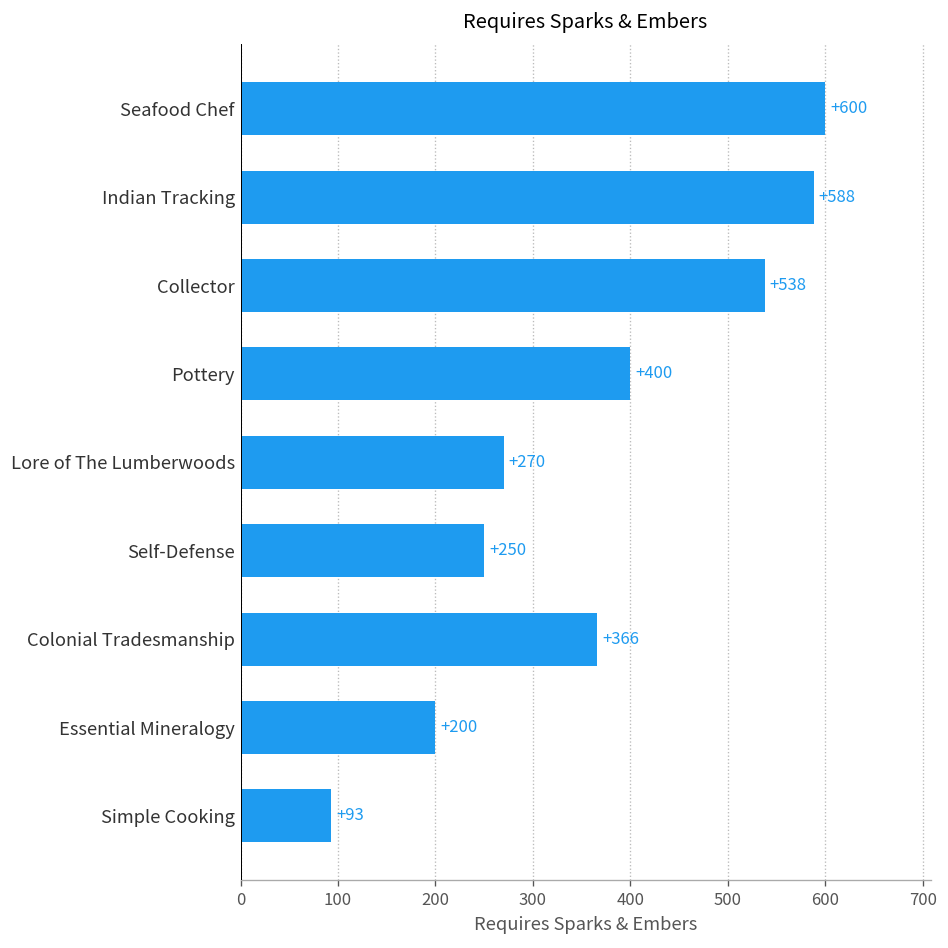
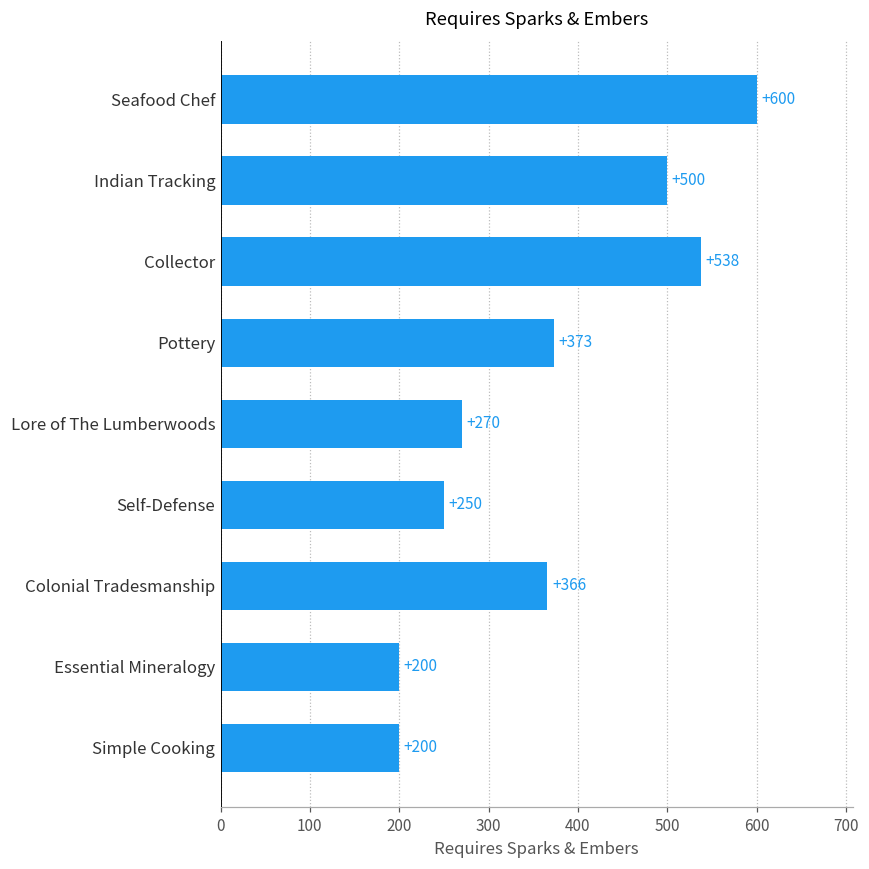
  {
    "Seafood Chef": "+600",
-   "Indian Tracking": "+588",
+   "Indian Tracking": "+500",
    "Collector": "+538",
-   "Pottery": "+400",
+   "Pottery": "+373",
    "Lore of The Lumberwoods": "+270",
    "Self-Defense": "+250",
    "Colonial Tradesmanship": "+366",
    "Essential Mineralogy": "+200",
-   "Simple Cooking": "+93"
+   "Simple Cooking": "+200"
  }
